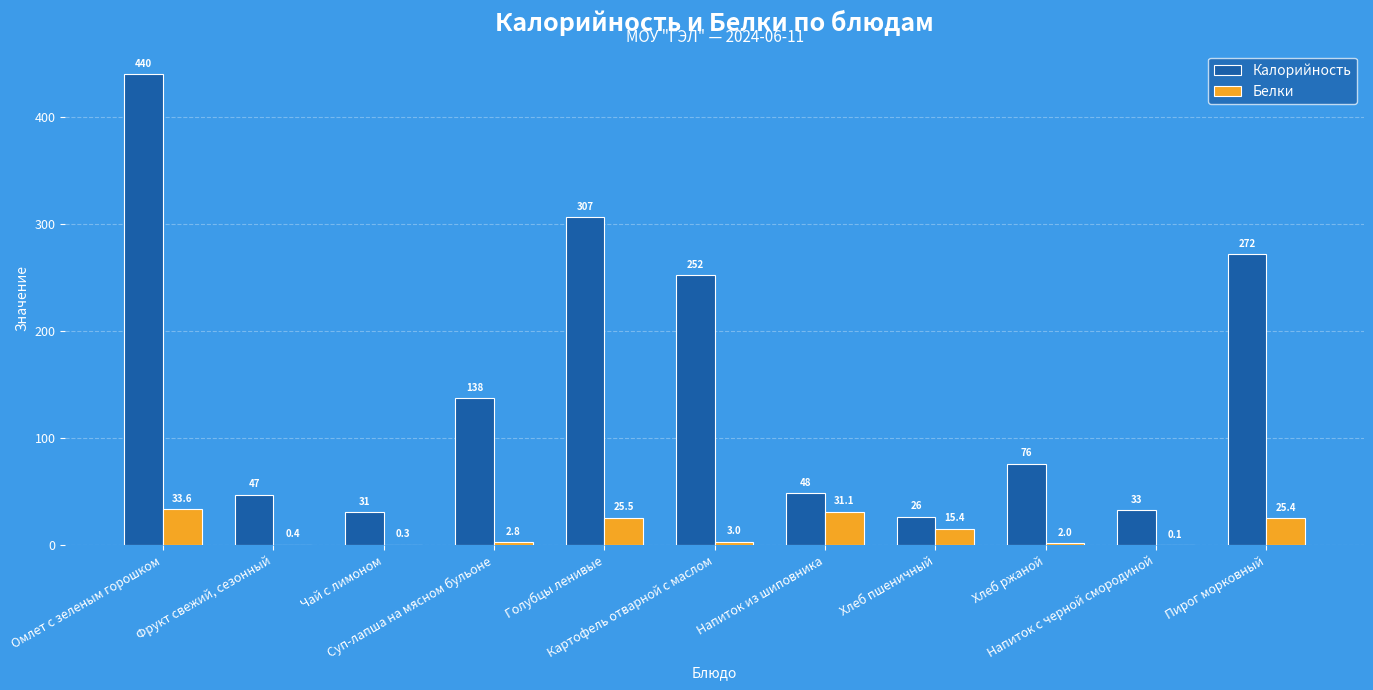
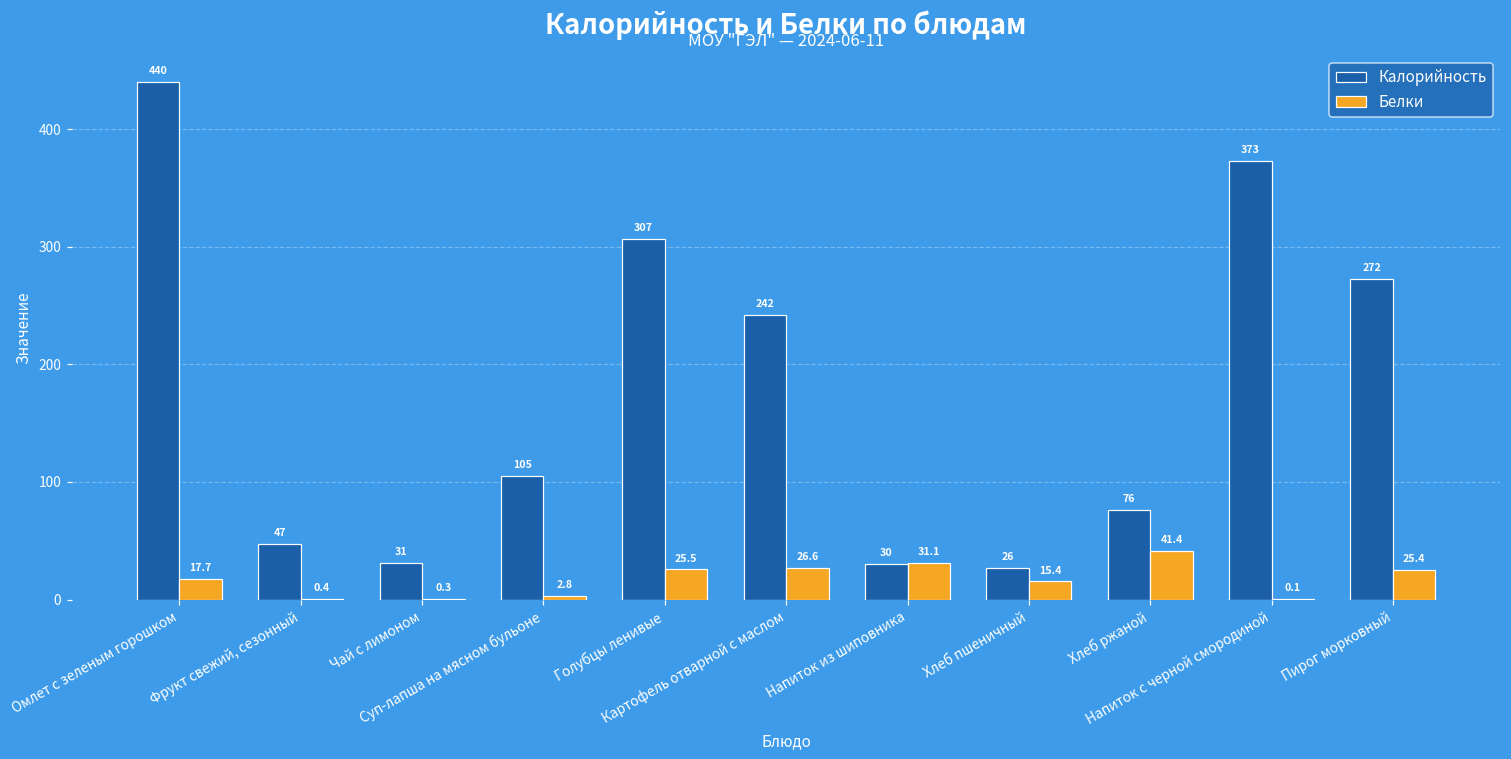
  {
    "Калорийность": {
      "Омлет с зеленым горошком": 440,
      "Фрукт свежий, сезонный": 47,
      "Чай с лимоном": 31,
-     "Суп-лапша на мясном бульоне": 138,
+     "Суп-лапша на мясном бульоне": 105,
      "Голубцы ленивые": 307,
-     "Картофель отварной с маслом": 252,
-     "Напиток из шиповника": 48,
+     "Картофель отварной с маслом": 242,
+     "Напиток из шиповника": 30,
      "Хлеб пшеничный": 26,
      "Хлеб ржаной": 76,
-     "Напиток с черной смородиной": 33,
+     "Напиток с черной смородиной": 373,
      "Пирог морковный": 272
    },
    "Белки": {
-     "Омлет с зеленым горошком": 33.6,
+     "Омлет с зеленым горошком": 17.7,
      "Фрукт свежий, сезонный": 0.4,
      "Чай с лимоном": 0.3,
      "Суп-лапша на мясном бульоне": 2.8,
      "Голубцы ленивые": 25.5,
-     "Картофель отварной с маслом": 3.0,
+     "Картофель отварной с маслом": 26.6,
      "Напиток из шиповника": 31.1,
      "Хлеб пшеничный": 15.4,
-     "Хлеб ржаной": 2.0,
+     "Хлеб ржаной": 41.4,
      "Напиток с черной смородиной": 0.1,
      "Пирог морковный": 25.4
    }
  }
